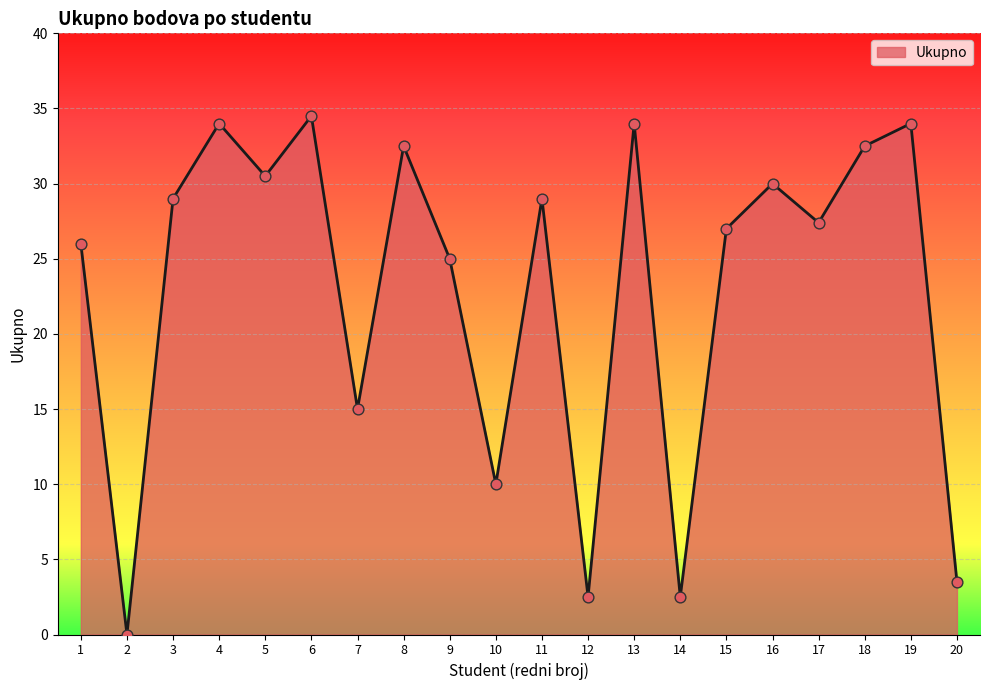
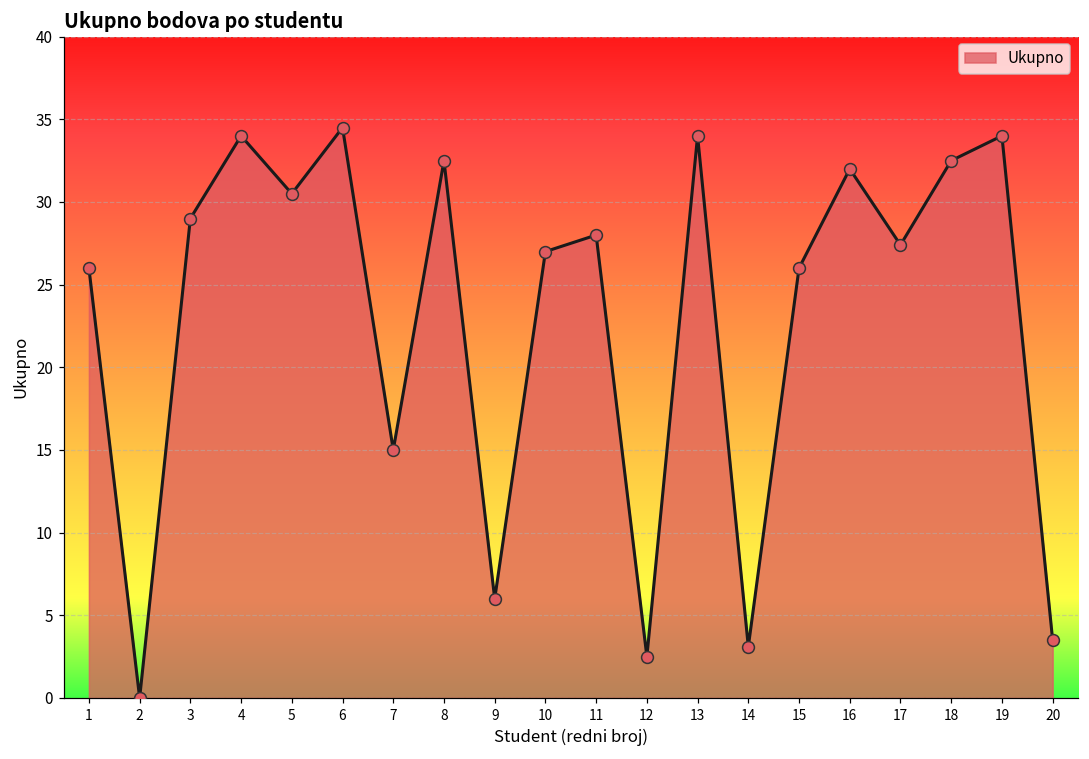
  {
    "1": 26.0,
    "2": 0.0,
    "3": 29.0,
    "4": 34.0,
    "5": 30.5,
    "6": 34.5,
    "7": 15.0,
    "8": 32.5,
-   "9": 25,
-   "10": 10,
-   "11": 29,
+   "9": 6,
+   "10": 27,
+   "11": 28,
    "12": 2.5,
    "13": 34.0,
-   "14": 2.5,
-   "15": 27,
-   "16": 30,
+   "14": 3.1,
+   "15": 26,
+   "16": 32,
    "17": 27.4,
    "18": 32.5,
    "19": 34.0,
    "20": 3.5
  }
